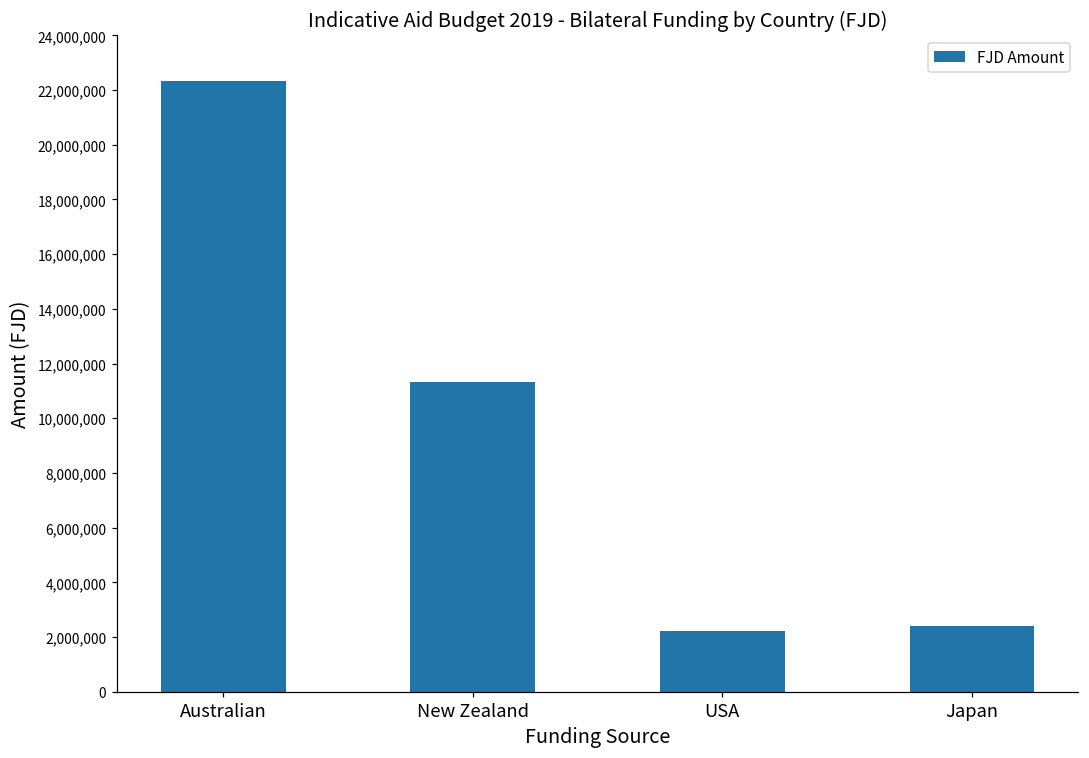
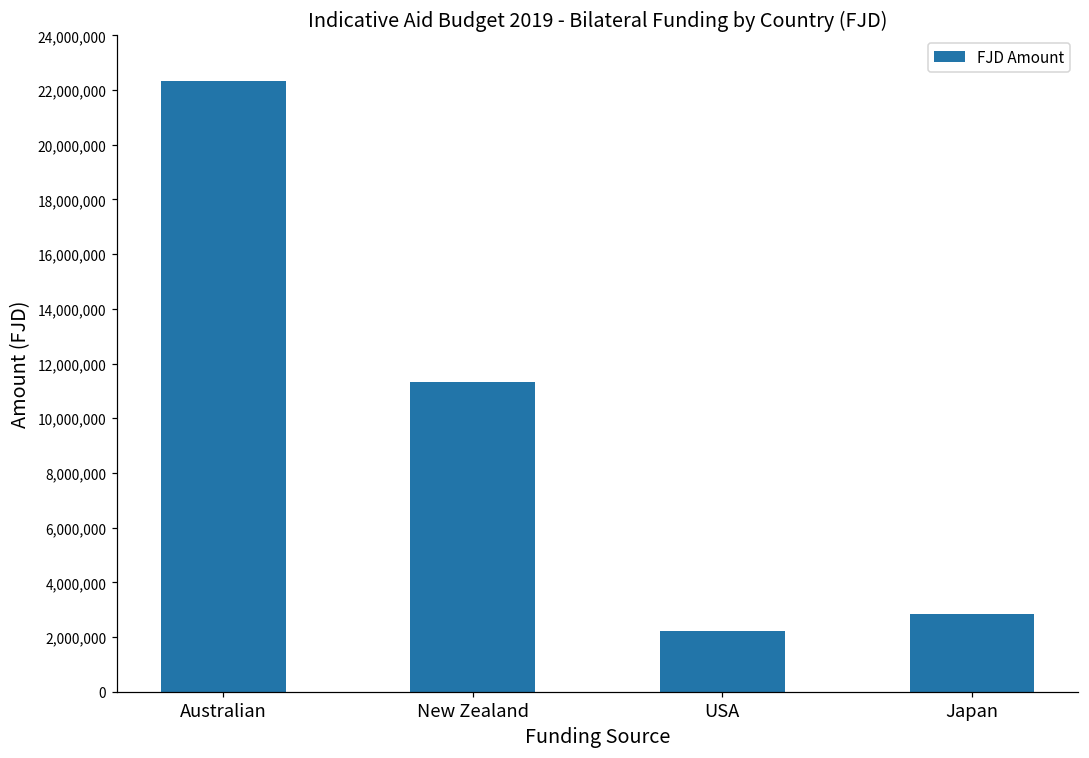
  {
    "Australian": "22,300,000",
    "New Zealand": "11,300,000",
    "USA": "2,200,000",
-   "Japan": "2,400,000"
+   "Japan": "2,800,000"
  }
